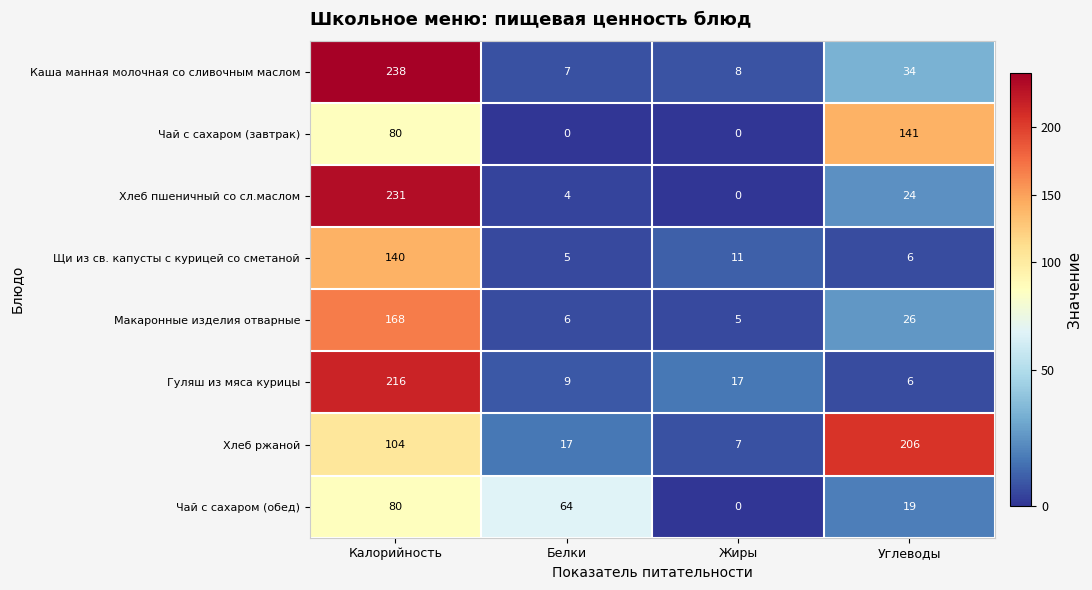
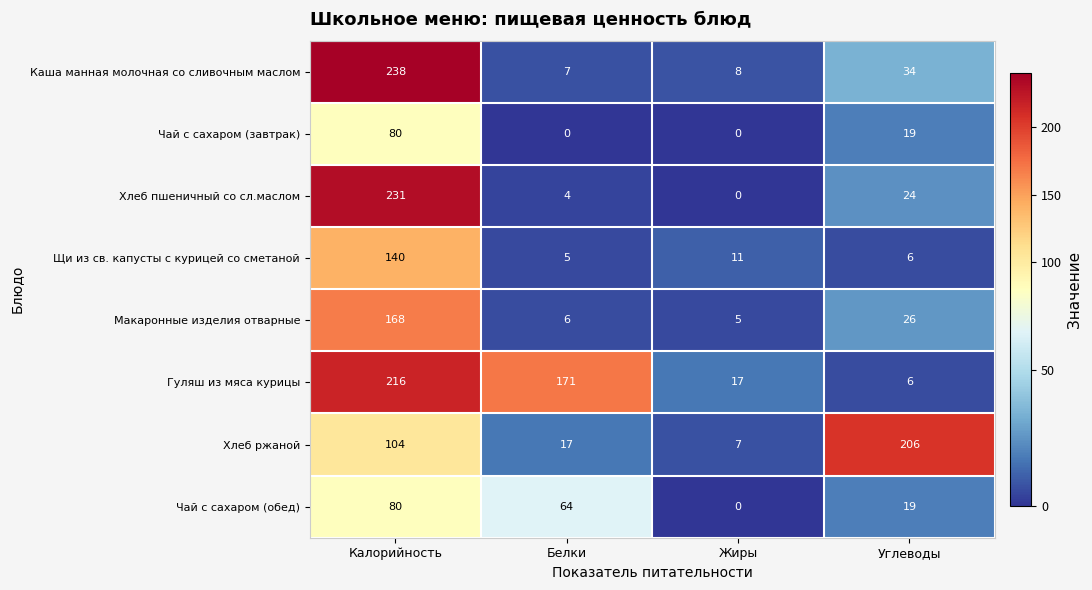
  {
    "Каша манная молочная со сливочным маслом": {
      "Калорийность": 238,
      "Белки": 7,
      "Жиры": 8,
      "Углеводы": 34
    },
    "Чай с сахаром (завтрак)": {
      "Калорийность": 80,
      "Белки": 0,
      "Жиры": 0,
-     "Углеводы": 141
+     "Углеводы": 19
    },
    "Хлеб пшеничный со сл.маслом": {
      "Калорийность": 231,
      "Белки": 4,
      "Жиры": 0,
      "Углеводы": 24
    },
    "Щи из св. капусты с курицей со сметаной": {
      "Калорийность": 140,
      "Белки": 5,
      "Жиры": 11,
      "Углеводы": 6
    },
    "Макаронные изделия отварные": {
      "Калорийность": 168,
      "Белки": 6,
      "Жиры": 5,
      "Углеводы": 26
    },
    "Гуляш из мяса курицы": {
      "Калорийность": 216,
-     "Белки": 9,
+     "Белки": 171,
      "Жиры": 17,
      "Углеводы": 6
    },
    "Хлеб ржаной": {
      "Калорийность": 104,
      "Белки": 17,
      "Жиры": 7,
      "Углеводы": 206
    },
    "Чай с сахаром (обед)": {
      "Калорийность": 80,
      "Белки": 64,
      "Жиры": 0,
      "Углеводы": 19
    }
  }
